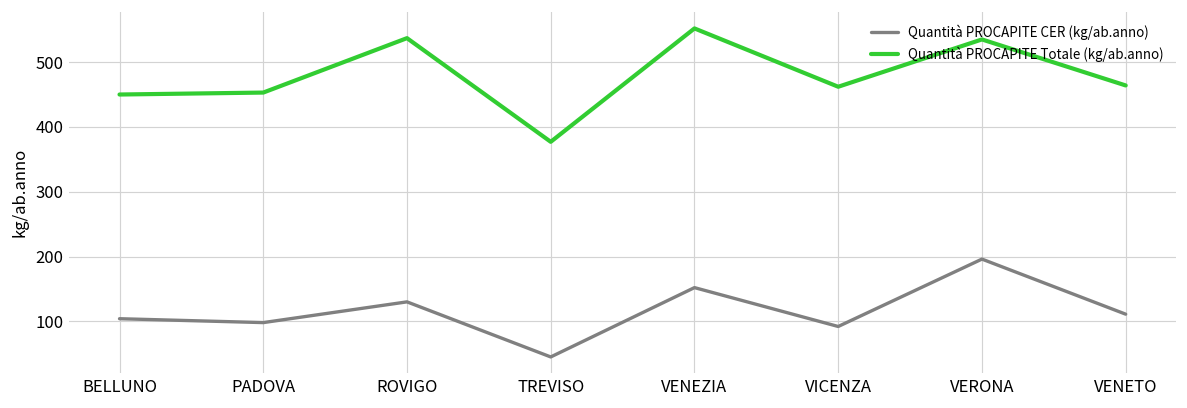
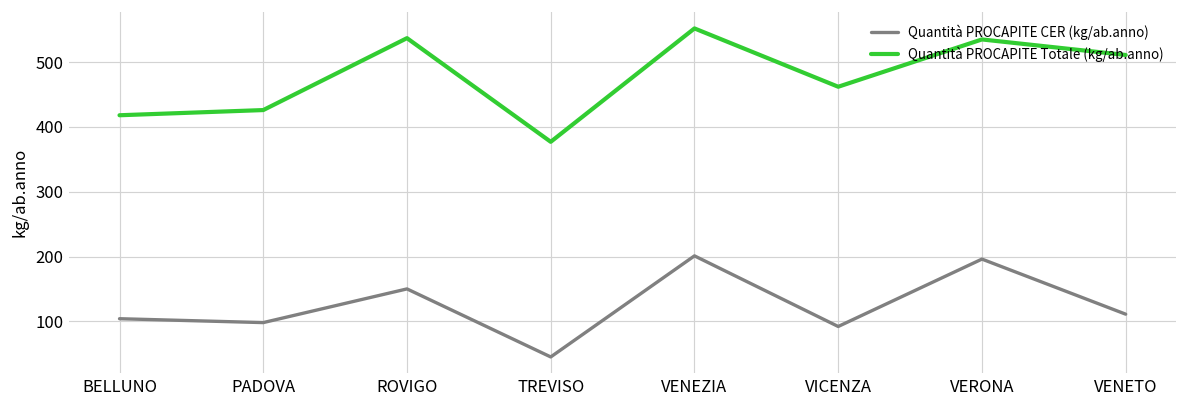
  {
    "Quantità PROCAPITE CER (kg/ab.anno)": {
      "BELLUNO": 100,
      "PADOVA": 100,
-     "ROVIGO": 130,
+     "ROVIGO": 150,
      "TREVISO": 50,
-     "VENEZIA": 150,
+     "VENEZIA": 200,
      "VICENZA": 90,
      "VERONA": 200,
      "VENETO": 110
    },
    "Quantità PROCAPITE Totale (kg/ab.anno)": {
-     "BELLUNO": 450,
-     "PADOVA": 450,
+     "BELLUNO": 420,
+     "PADOVA": 430,
      "ROVIGO": 540,
      "TREVISO": 380,
      "VENEZIA": 550,
      "VICENZA": 460,
      "VERONA": 540,
-     "VENETO": 460
+     "VENETO": 510
    }
  }
